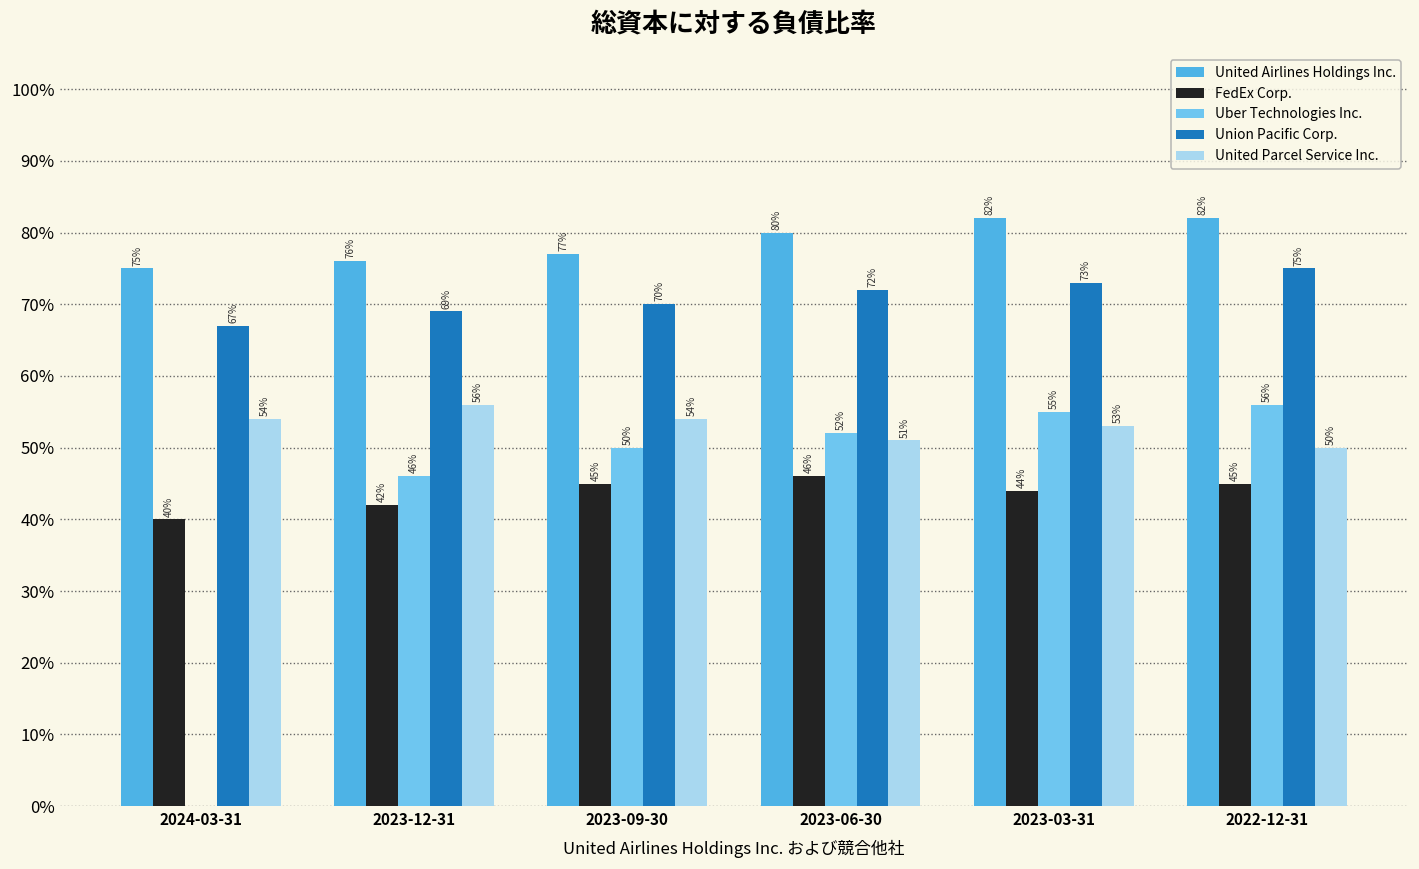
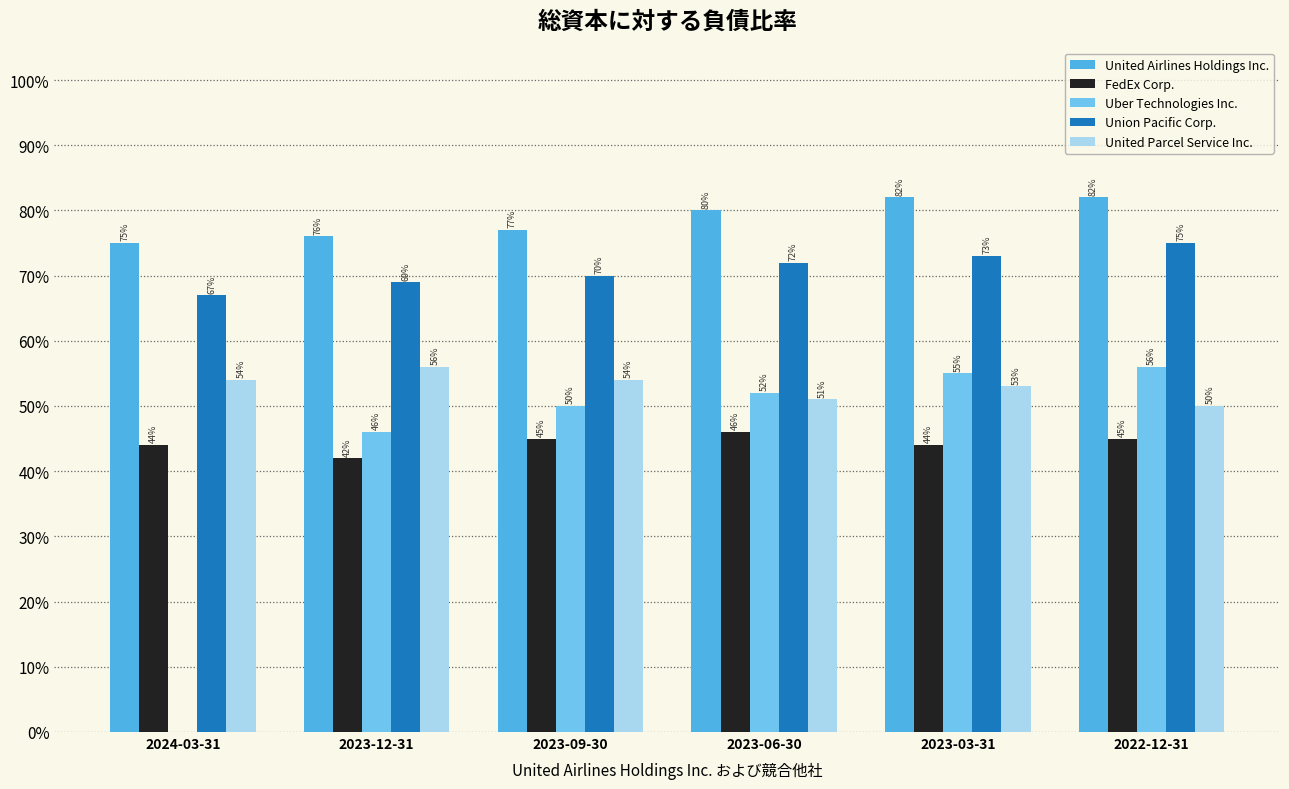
  {
    "FedEx Corp.": {
-     "2024-03-31": "40%",
+     "2024-03-31": "44%",
      "2023-12-31": "42%",
      "2023-09-30": "45%",
      "2023-06-30": "46%",
      "2023-03-31": "44%",
      "2022-12-31": "45%"
    },
    "Union Pacific Corp.": {
      "2024-03-31": "67%",
      "2023-12-31": "69%",
      "2023-09-30": "70%",
      "2023-06-30": "72%",
      "2023-03-31": "73%",
      "2022-12-31": "75%"
    },
    "United Parcel Service Inc.": {
      "2024-03-31": "54%",
      "2023-12-31": "56%",
      "2023-09-30": "54%",
      "2023-06-30": "51%",
      "2023-03-31": "53%",
      "2022-12-31": "50%"
    }
  }
